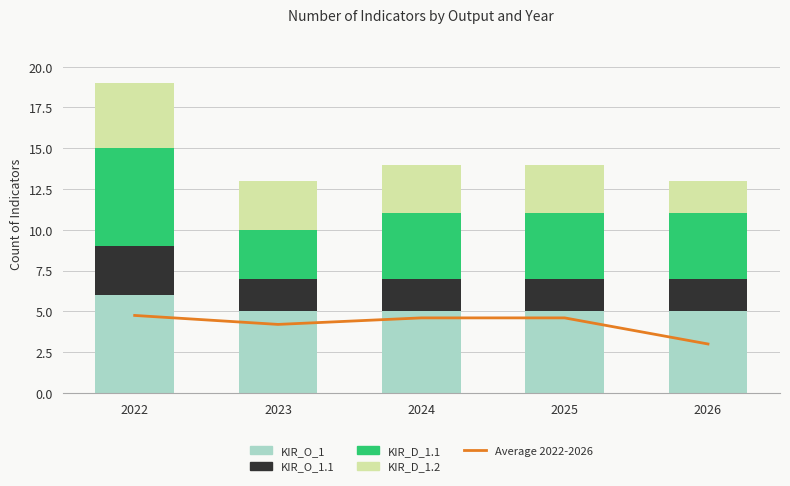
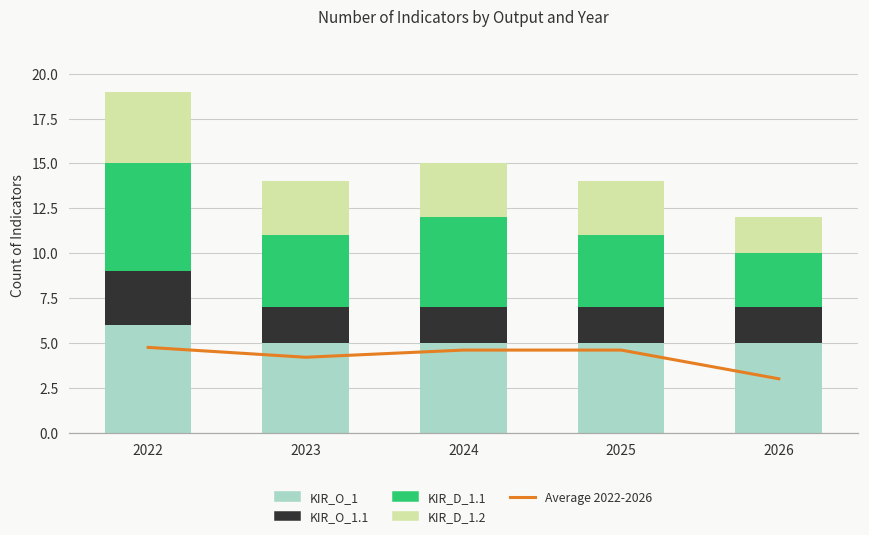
  {
    "Average 2022-2026": {
      "2022": 4.8,
      "2023": 4.2,
      "2024": 4.6,
      "2025": 4.6,
      "2026": 3
    },
    "KIR_O_1.1": {
      "2022": 3,
      "2023": 2,
      "2024": 2,
      "2025": 2,
      "2026": 2
    },
    "KIR_D_1.1": {
      "2022": 6,
-     "2023": 3,
-     "2024": 4,
+     "2023": 4,
+     "2024": 5,
      "2025": 4,
-     "2026": 4
+     "2026": 3
    }
  }
